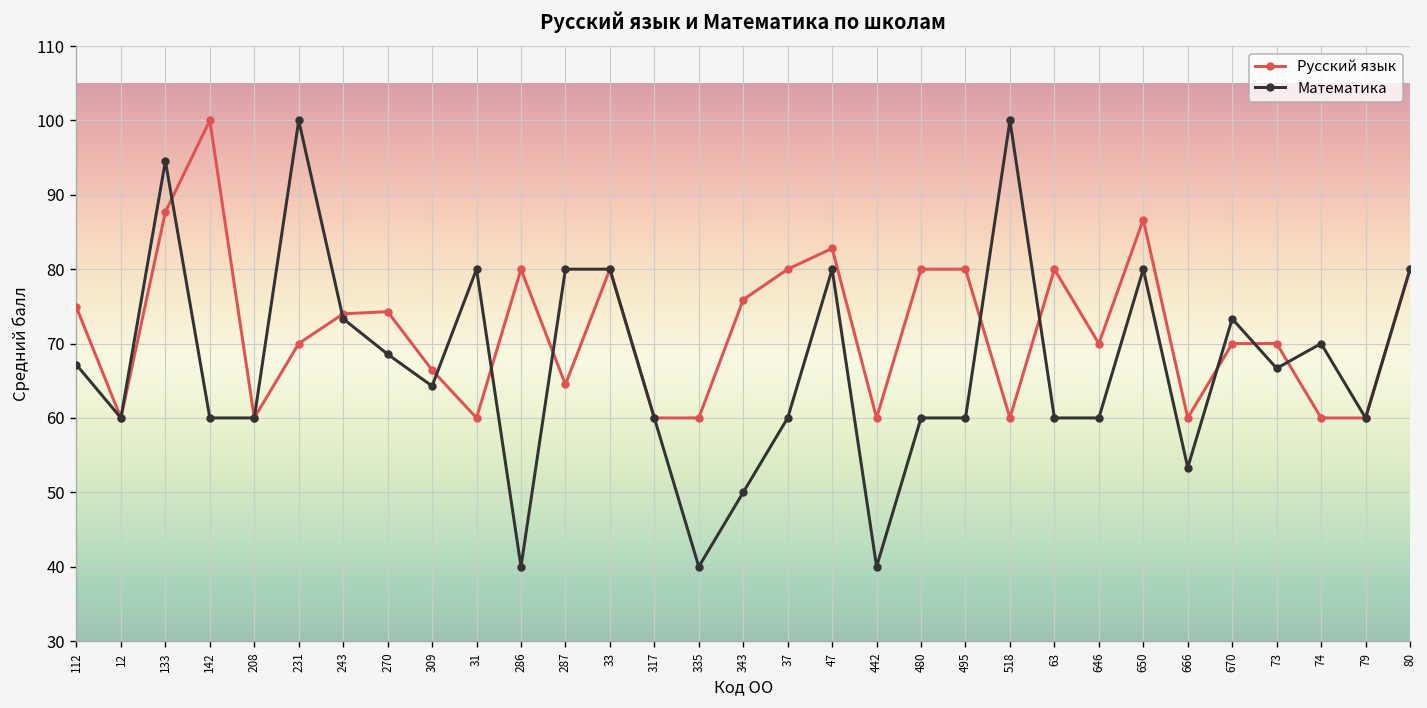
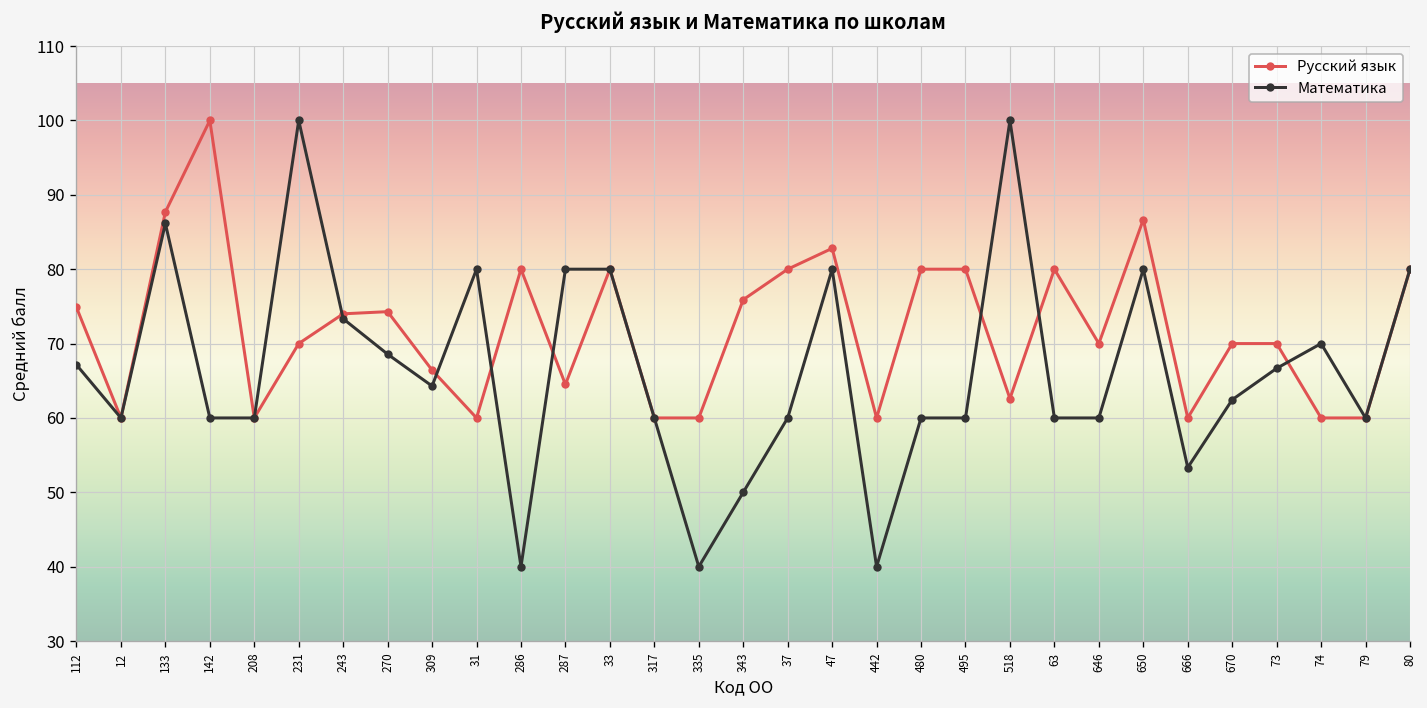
  {
    "Русский язык": {
      "112": 75,
      "133": 88,
      "142": 100,
      "231": 70,
      "243": 74,
      "270": 74,
      "309": 66,
      "31": 60,
      "286": 80,
      "287": 65,
      "335": 60,
      "343": 76,
      "37": 80,
      "47": 83,
      "442": 60,
      "480": 80,
      "495": 80,
-     "518": 60,
+     "518": 63,
      "63": 80,
      "646": 70,
      "650": 87,
      "666": 60,
      "670": 70,
      "73": 70,
      "74": 60
    },
    "Математика": {
      "112": 67,
-     "133": 95,
+     "133": 86,
      "142": 60,
      "231": 100,
      "243": 73,
      "270": 69,
      "309": 64,
      "31": 80,
      "286": 40,
      "287": 80,
      "335": 40,
      "343": 50,
      "37": 60,
      "47": 80,
      "442": 40,
      "480": 60,
      "495": 60,
      "518": 100,
      "63": 60,
      "646": 60,
      "650": 80,
      "666": 53,
-     "670": 73,
+     "670": 62,
      "73": 67,
      "74": 70
    }
  }
